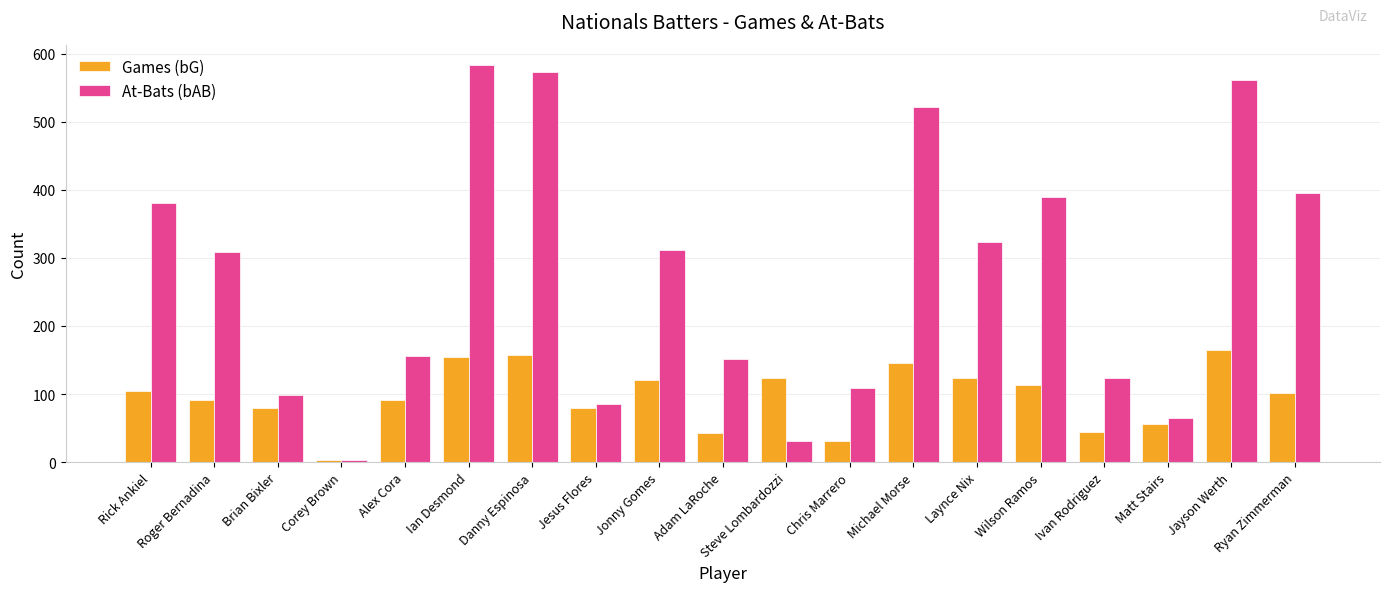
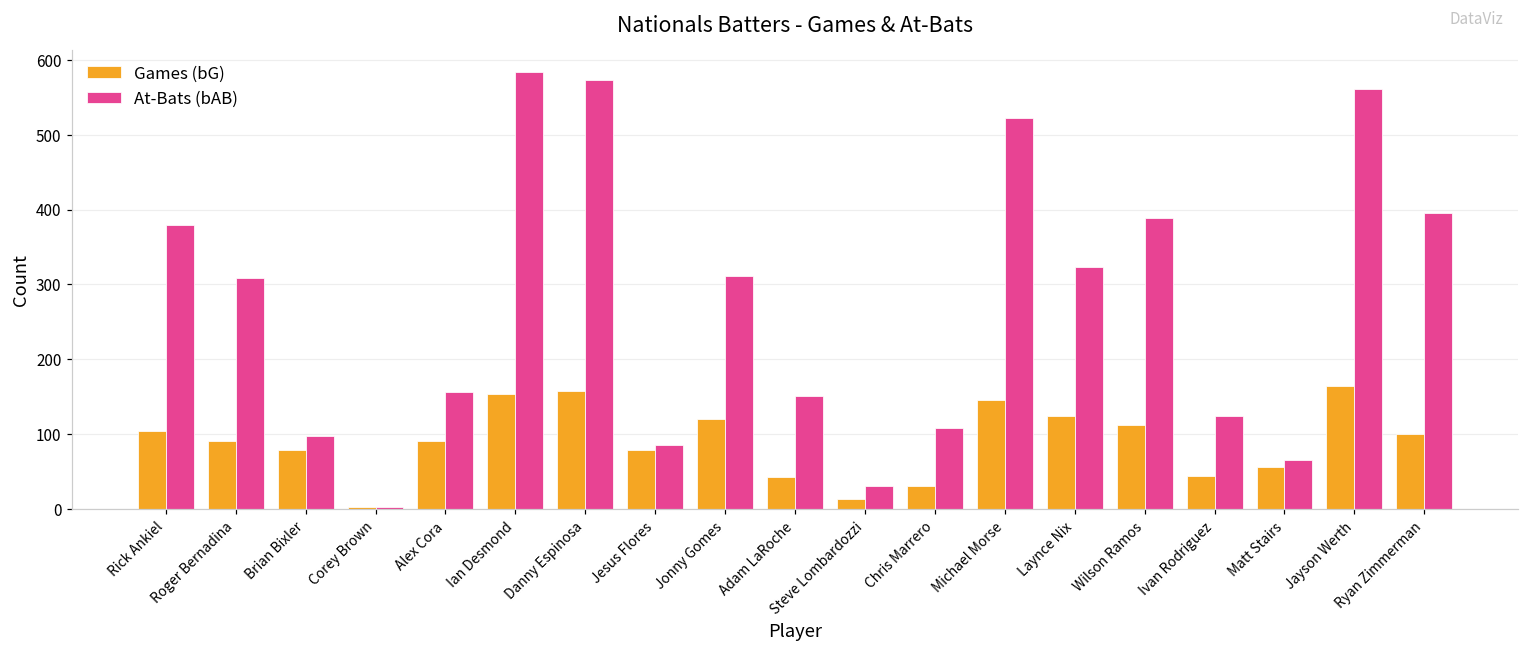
  {
    "Games (bG)": {
      "Rick Ankiel": 100,
      "Roger Bernadina": 90,
      "Brian Bixler": 80,
      "Alex Cora": 90,
      "Ian Desmond": 150,
      "Danny Espinosa": 160,
      "Jesus Flores": 80,
      "Jonny Gomes": 120,
      "Adam LaRoche": 40,
-     "Steve Lombardozzi": 120,
+     "Steve Lombardozzi": 10,
      "Chris Marrero": 30,
      "Michael Morse": 150,
      "Laynce Nix": 120,
      "Wilson Ramos": 110,
      "Ivan Rodriguez": 40,
      "Matt Stairs": 60,
      "Jayson Werth": 160,
      "Ryan Zimmerman": 100
    },
    "At-Bats (bAB)": {
      "Rick Ankiel": 380,
      "Roger Bernadina": 310,
      "Brian Bixler": 100,
      "Alex Cora": 160,
      "Ian Desmond": 580,
      "Danny Espinosa": 570,
      "Jesus Flores": 90,
      "Jonny Gomes": 310,
      "Adam LaRoche": 150,
      "Steve Lombardozzi": 30,
      "Chris Marrero": 110,
      "Michael Morse": 520,
      "Laynce Nix": 320,
      "Wilson Ramos": 390,
      "Ivan Rodriguez": 120,
      "Matt Stairs": 70,
      "Jayson Werth": 560,
      "Ryan Zimmerman": 400
    }
  }
